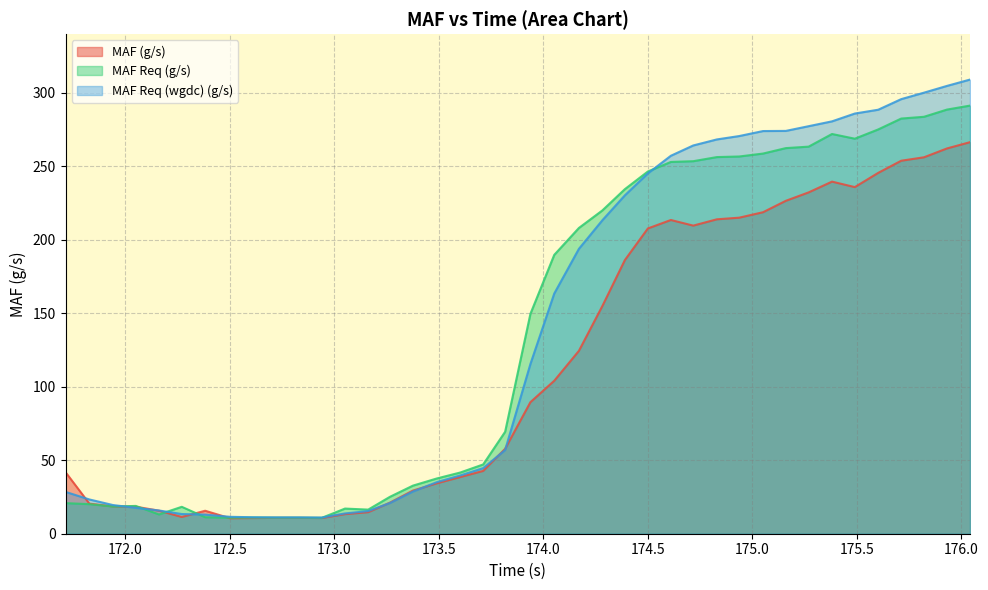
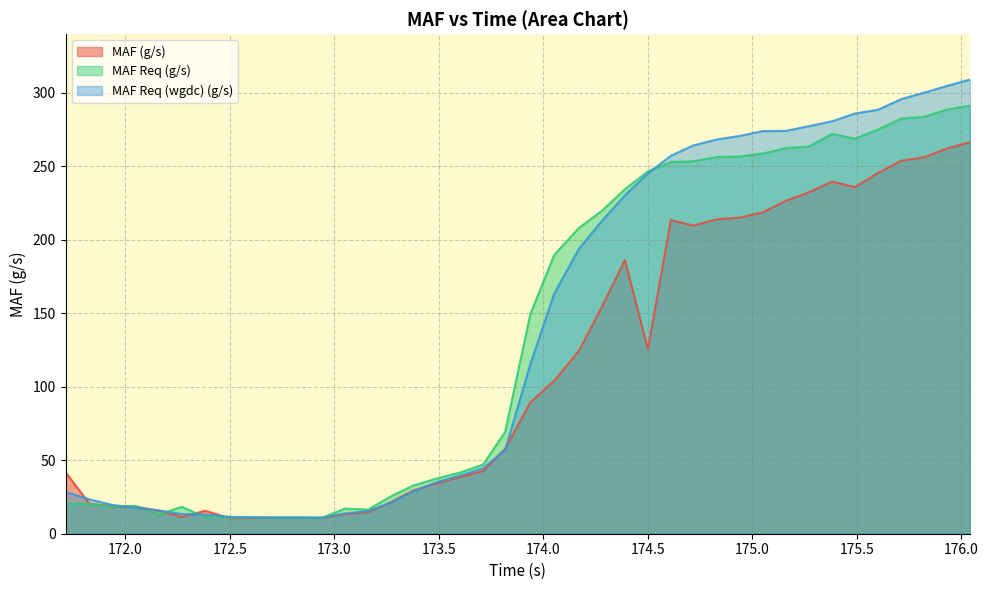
  {
    "MAF (g/s)": {
-     "174.5": 208
+     "174.5": 126
    }
  }
